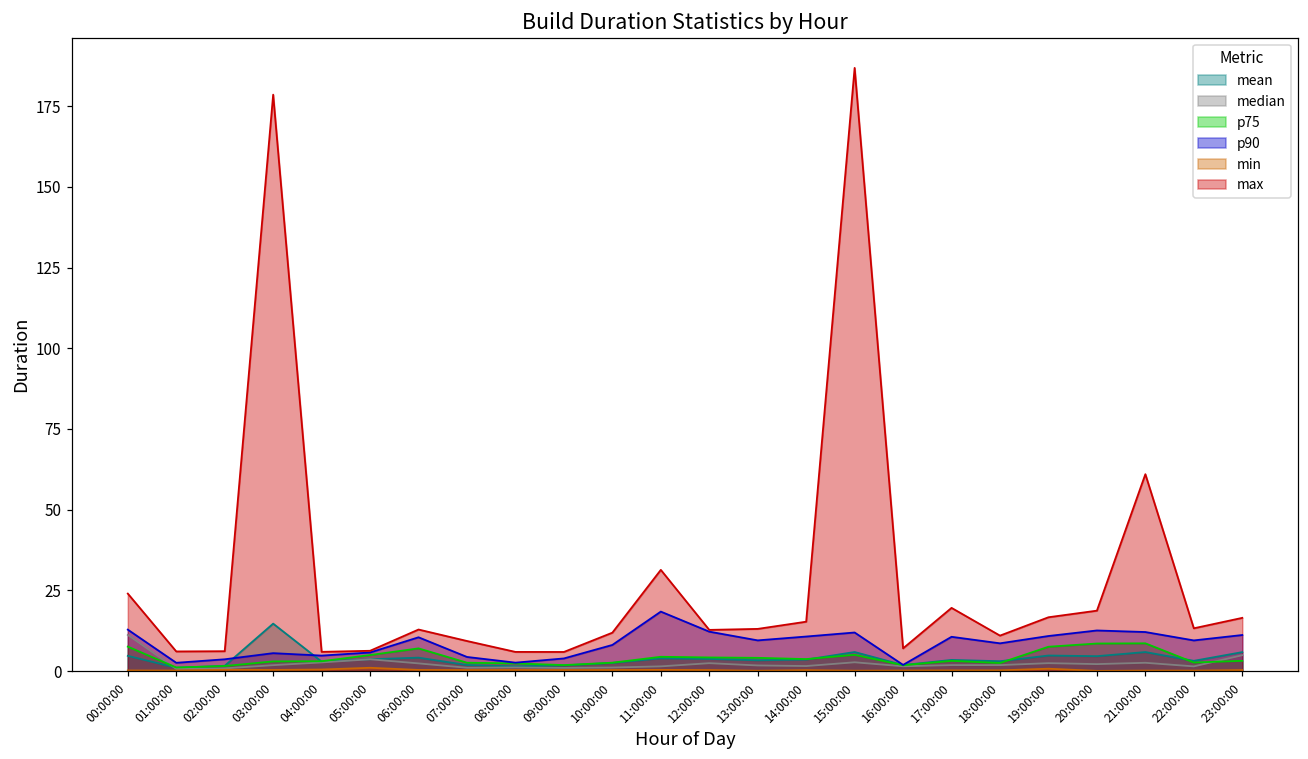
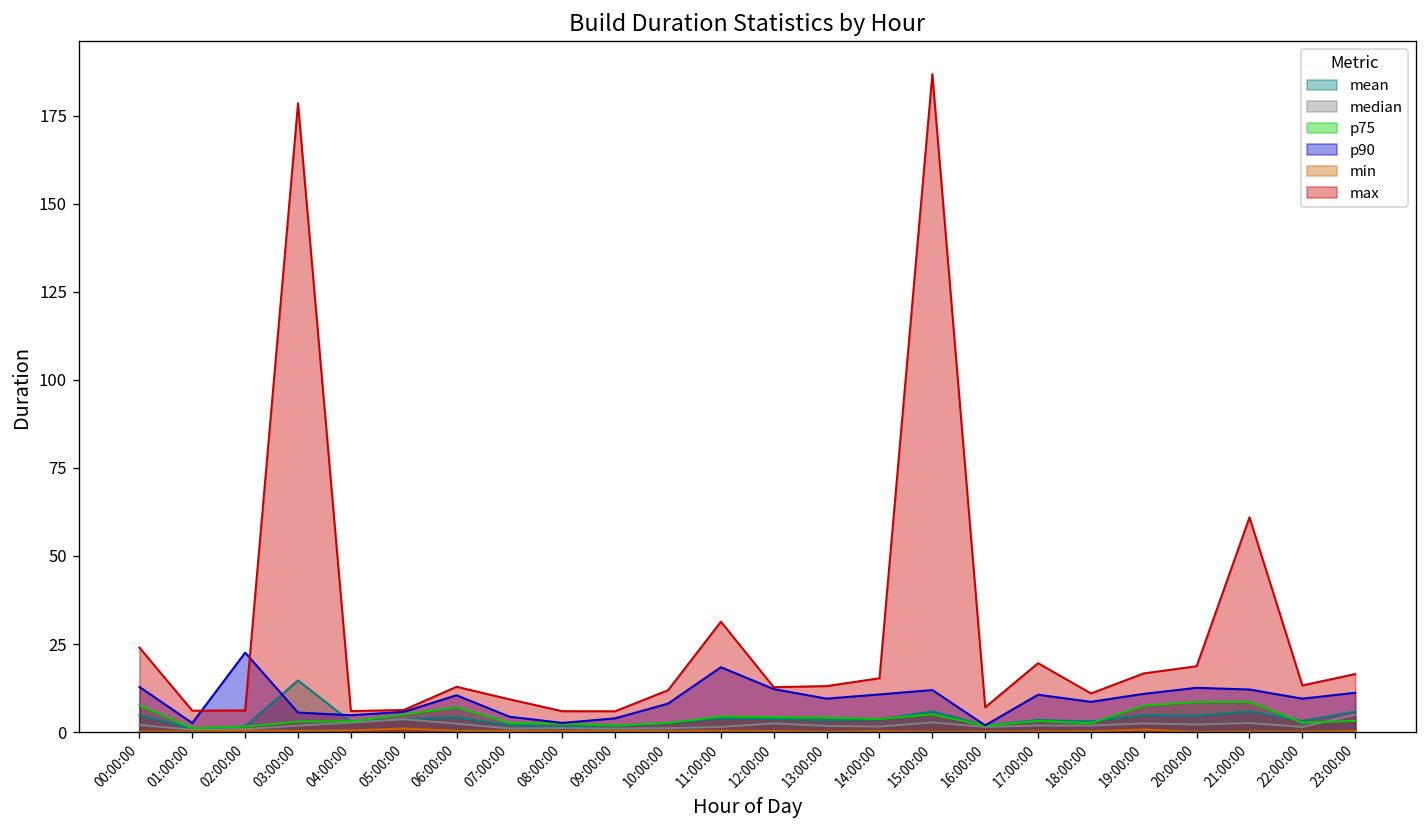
  {
    "mean": {
      "00:00:00": 5,
      "03:00:00": 15,
      "06:00:00": 4,
      "19:00:00": 5,
      "20:00:00": 5,
      "21:00:00": 6,
      "23:00:00": 6
    },
    "median": {
-     "00:00:00": 11,
+     "00:00:00": 2,
      "03:00:00": 2,
      "06:00:00": 2,
      "11:00:00": 1,
      "12:00:00": 2,
      "13:00:00": 2,
      "14:00:00": 2,
      "15:00:00": 3,
      "17:00:00": 2,
      "19:00:00": 2,
      "20:00:00": 2,
      "21:00:00": 3,
      "22:00:00": 1,
      "23:00:00": 5
    },
    "p75": {
      "00:00:00": 8,
      "03:00:00": 3,
      "06:00:00": 7,
      "19:00:00": 8,
      "20:00:00": 9,
      "21:00:00": 9,
      "23:00:00": 3
    },
    "p90": {
      "00:00:00": 13,
      "01:00:00": 3,
-     "02:00:00": 4,
+     "02:00:00": 23,
      "03:00:00": 6,
      "04:00:00": 5,
      "06:00:00": 10,
      "07:00:00": 4,
      "09:00:00": 4,
      "10:00:00": 8,
      "11:00:00": 18,
      "13:00:00": 10,
      "14:00:00": 11,
      "15:00:00": 12,
      "17:00:00": 11,
      "18:00:00": 9,
      "19:00:00": 11,
      "20:00:00": 13,
      "21:00:00": 12,
      "22:00:00": 9,
      "23:00:00": 11
    },
    "min": {
      "00:00:00": 0,
      "03:00:00": 0,
      "04:00:00": 0,
      "05:00:00": 1,
      "06:00:00": 0,
      "11:00:00": 0,
      "12:00:00": 0,
      "13:00:00": 0,
      "14:00:00": 0,
      "15:00:00": 0,
      "16:00:00": 0,
      "17:00:00": 0,
      "18:00:00": 0,
      "19:00:00": 1,
      "20:00:00": 0,
      "21:00:00": 0,
      "22:00:00": 0,
      "23:00:00": 0
    },
    "max": {
      "00:00:00": 24,
      "01:00:00": 6,
      "02:00:00": 6,
      "03:00:00": 179,
      "04:00:00": 6,
      "06:00:00": 13,
      "07:00:00": 9,
      "08:00:00": 6,
      "09:00:00": 6,
      "10:00:00": 12,
      "11:00:00": 31,
      "13:00:00": 13,
      "14:00:00": 15,
      "15:00:00": 187,
      "16:00:00": 7,
      "17:00:00": 20,
      "18:00:00": 11,
      "19:00:00": 17,
      "20:00:00": 19,
      "21:00:00": 61,
      "22:00:00": 13,
      "23:00:00": 16
    }
  }
